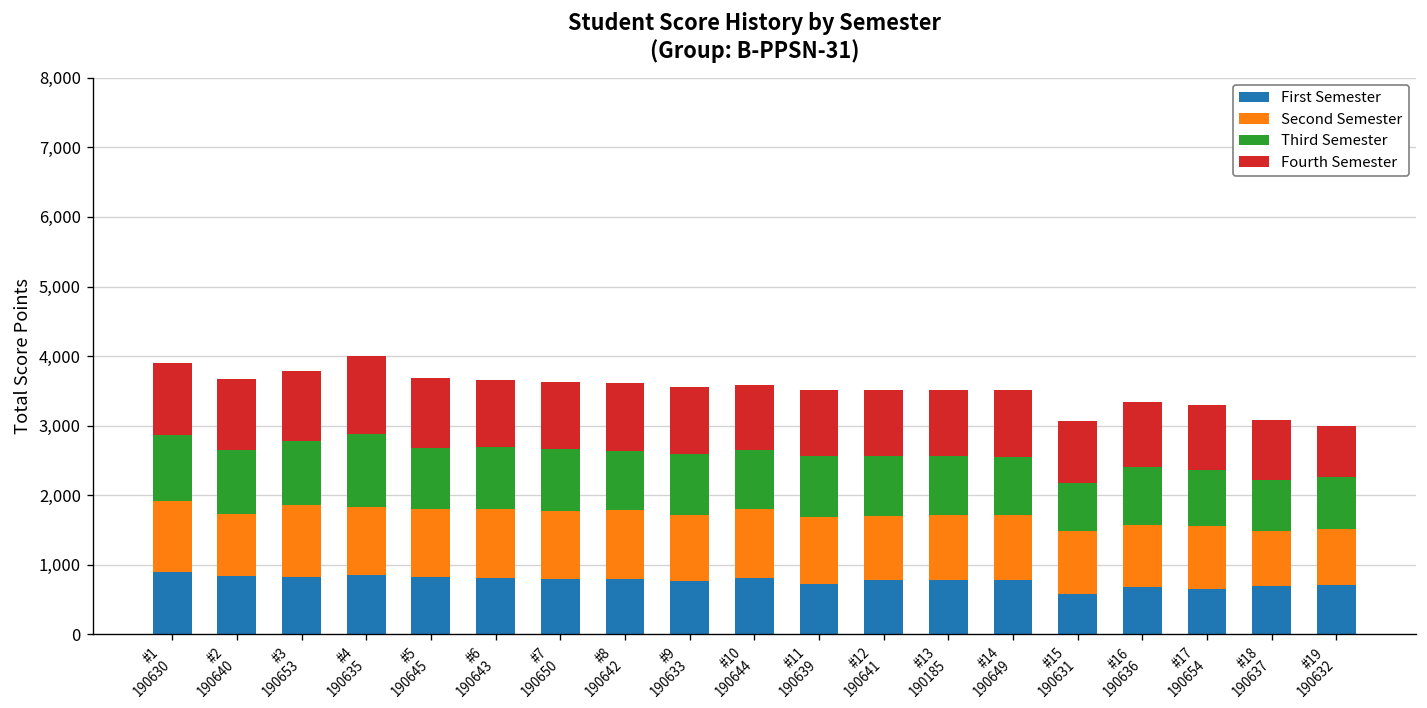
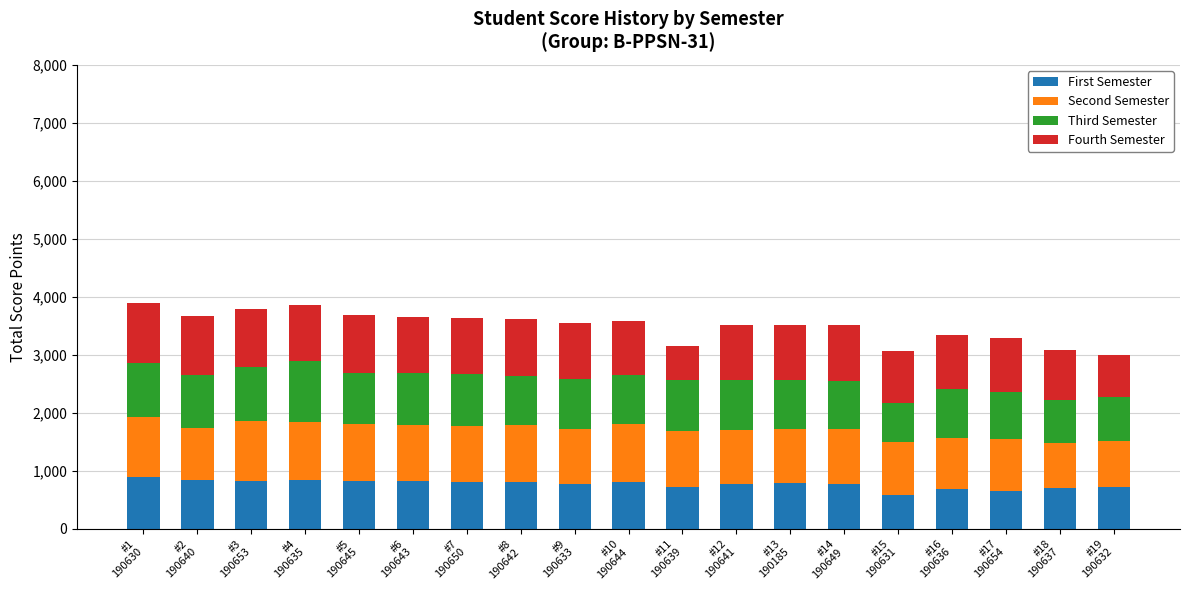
  {
    "First Semester": {
      "#1 190630": "900",
      "#2 190640": "800",
      "#3 190653": "800",
      "#4 190635": "800",
      "#5 190645": "800",
      "#6 190643": "800",
      "#7 190650": "800",
      "#8 190642": "800",
      "#9 190633": "800",
      "#10 190644": "800",
      "#11 190639": "700",
      "#12 190641": "800",
      "#13 190185": "800",
      "#14 190649": "800",
      "#15 190631": "600",
      "#16 190636": "700",
      "#17 190654": "600",
      "#18 190637": "700",
      "#19 190632": "700"
    },
    "Second Semester": {
      "#1 190630": "1,000",
      "#2 190640": "900",
      "#3 190653": "1,000",
      "#4 190635": "1,000",
      "#5 190645": "1,000",
      "#6 190643": "1,000",
      "#7 190650": "1,000",
      "#8 190642": "1,000",
      "#9 190633": "1,000",
      "#10 190644": "1,000",
      "#11 190639": "1,000",
      "#12 190641": "900",
      "#13 190185": "900",
      "#14 190649": "900",
      "#15 190631": "900",
      "#16 190636": "900",
      "#17 190654": "900",
      "#18 190637": "800",
      "#19 190632": "800"
    },
    "Third Semester": {
      "#1 190630": "900",
      "#2 190640": "900",
      "#3 190653": "900",
      "#4 190635": "1,100",
      "#5 190645": "900",
      "#6 190643": "900",
      "#7 190650": "900",
      "#8 190642": "900",
      "#9 190633": "900",
      "#10 190644": "900",
      "#11 190639": "900",
      "#12 190641": "900",
      "#13 190185": "800",
      "#14 190649": "800",
      "#15 190631": "700",
      "#16 190636": "800",
      "#17 190654": "800",
      "#18 190637": "700",
      "#19 190632": "800"
    },
    "Fourth Semester": {
      "#1 190630": "1,000",
      "#2 190640": "1,000",
      "#3 190653": "1,000",
-     "#4 190635": "1,100",
+     "#4 190635": "1,000",
      "#5 190645": "1,000",
      "#6 190643": "1,000",
      "#7 190650": "1,000",
      "#8 190642": "1,000",
      "#9 190633": "1,000",
      "#10 190644": "900",
-     "#11 190639": "1,000",
+     "#11 190639": "600",
      "#12 190641": "1,000",
      "#13 190185": "1,000",
      "#14 190649": "1,000",
      "#15 190631": "900",
      "#16 190636": "900",
      "#17 190654": "900",
      "#18 190637": "900",
      "#19 190632": "700"
    }
  }
